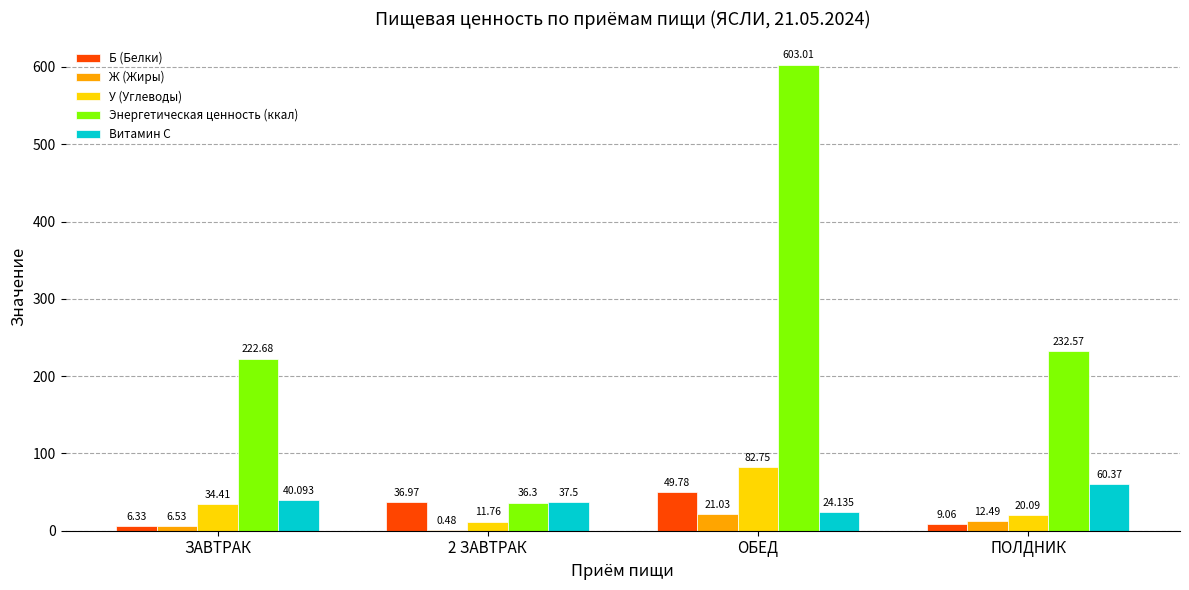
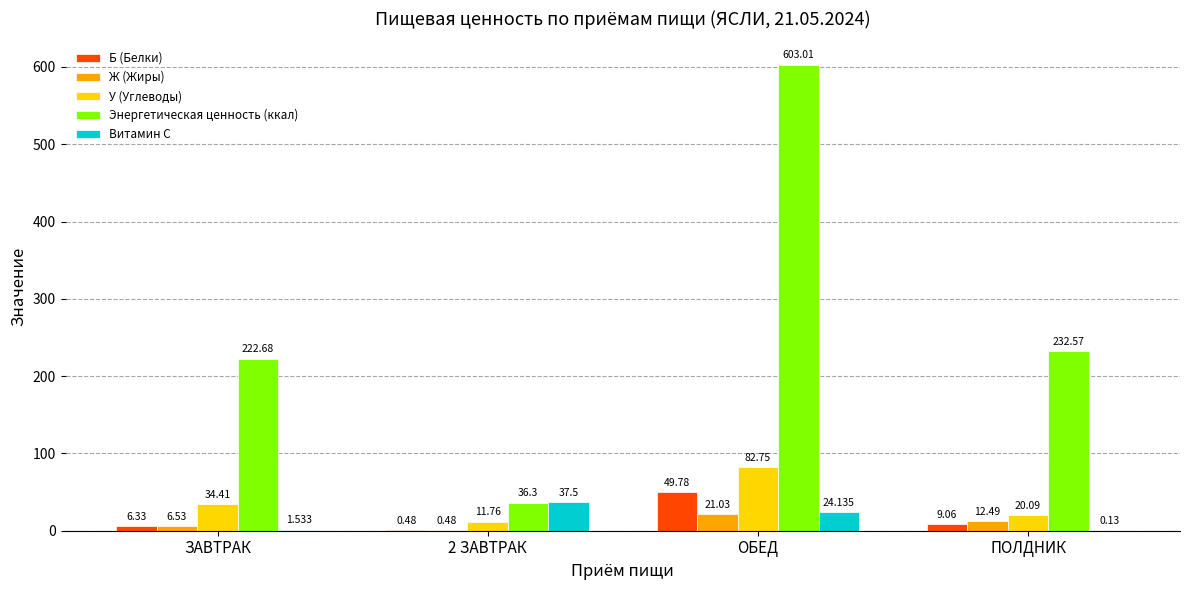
  {
    "Б (Белки)": {
      "ЗАВТРАК": 6.33,
-     "2 ЗАВТРАК": 36.97,
+     "2 ЗАВТРАК": 0.48,
      "ОБЕД": 49.78,
      "ПОЛДНИК": 9.06
    },
    "Энергетическая ценность (ккал)": {
      "ЗАВТРАК": 222.68,
      "2 ЗАВТРАК": 36.3,
      "ОБЕД": 603.01,
      "ПОЛДНИК": 232.57
    },
    "Витамин С": {
-     "ЗАВТРАК": 40.093,
+     "ЗАВТРАК": 1.533,
      "2 ЗАВТРАК": 37.5,
      "ОБЕД": 24.135,
-     "ПОЛДНИК": 60.37
+     "ПОЛДНИК": 0.13
    }
  }
